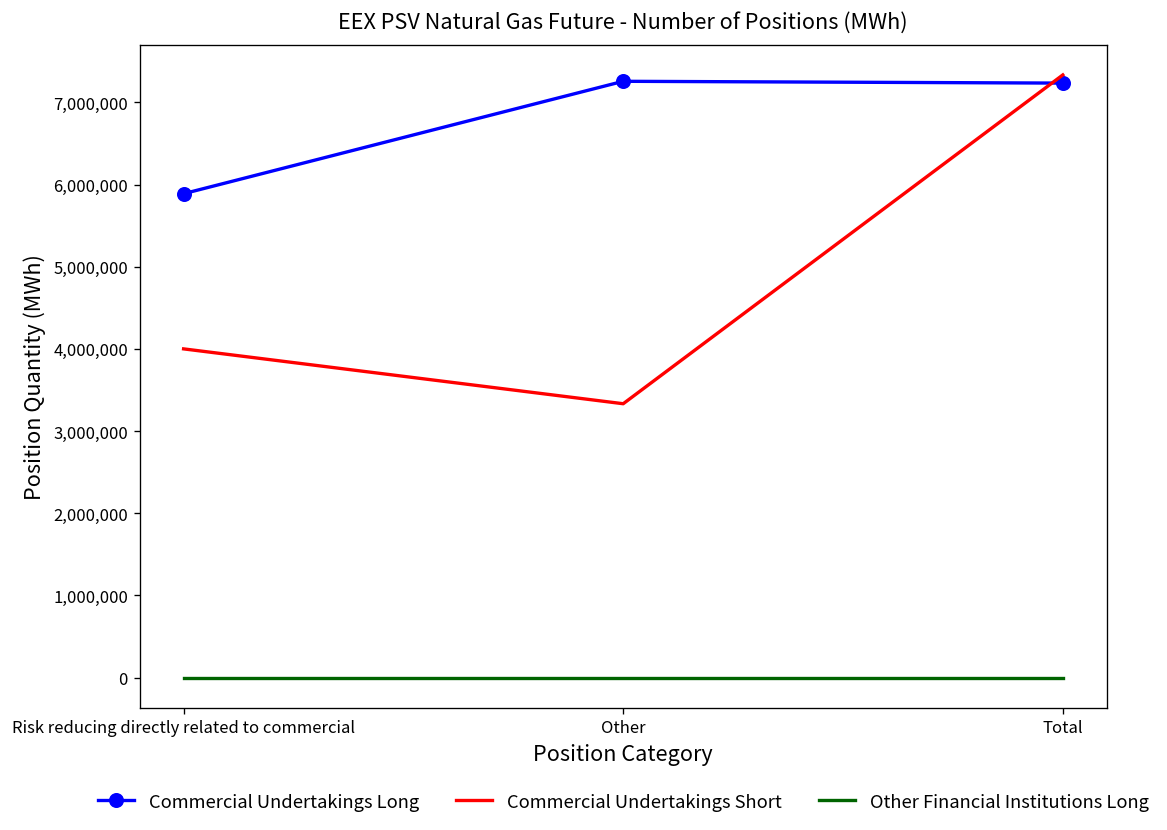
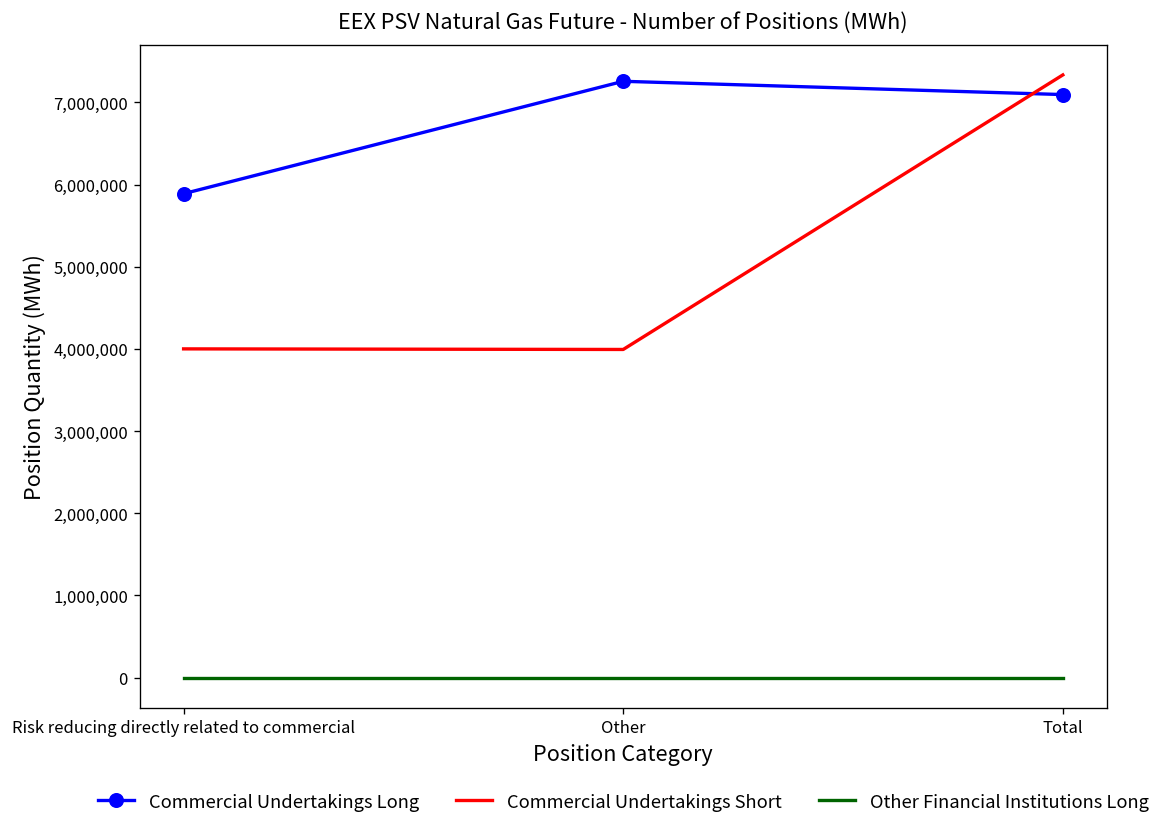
  {
    "Commercial Undertakings Long": {
      "Risk reducing directly related to commercial": "5,900,000",
      "Other": "7,300,000",
-     "Total": "7,200,000"
+     "Total": "7,100,000"
    },
    "Commercial Undertakings Short": {
      "Risk reducing directly related to commercial": "4,000,000",
-     "Other": "3,300,000",
+     "Other": "4,000,000",
      "Total": "7,300,000"
    },
    "Other Financial Institutions Long": {
      "Risk reducing directly related to commercial": "0",
      "Other": "0",
      "Total": "0"
    }
  }
